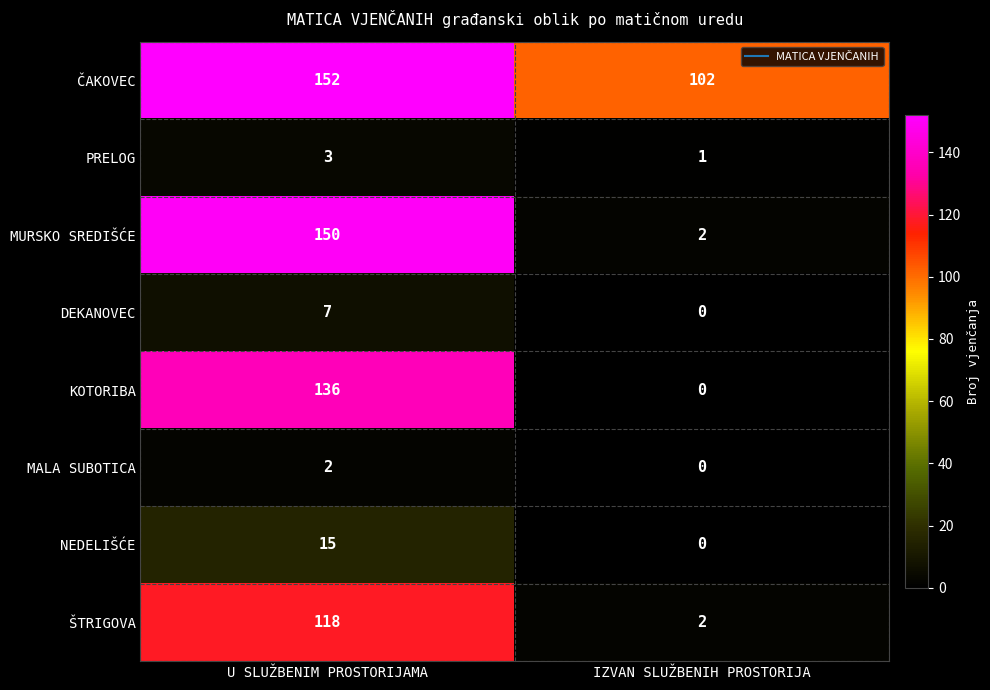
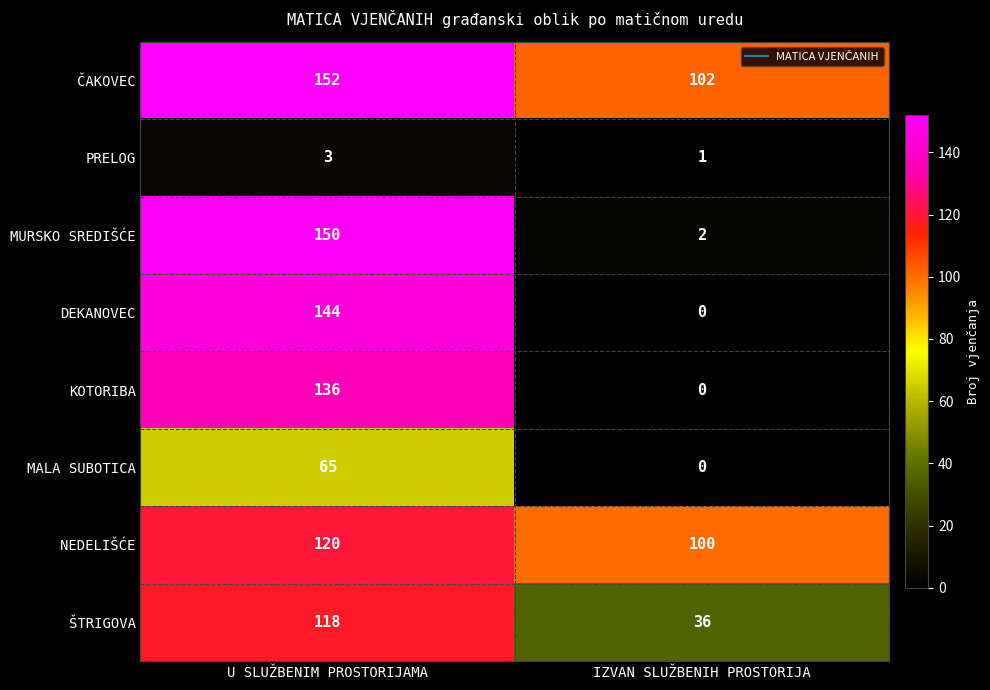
  {
    "ČAKOVEC": {
      "U SLUŽBENIM PROSTORIJAMA": 152,
      "IZVAN SLUŽBENIH PROSTORIJA": 102
    },
    "PRELOG": {
      "U SLUŽBENIM PROSTORIJAMA": 3,
      "IZVAN SLUŽBENIH PROSTORIJA": 1
    },
    "MURSKO SREDIŠĆE": {
      "U SLUŽBENIM PROSTORIJAMA": 150,
      "IZVAN SLUŽBENIH PROSTORIJA": 2
    },
    "DEKANOVEC": {
-     "U SLUŽBENIM PROSTORIJAMA": 7,
+     "U SLUŽBENIM PROSTORIJAMA": 144,
      "IZVAN SLUŽBENIH PROSTORIJA": 0
    },
    "KOTORIBA": {
      "U SLUŽBENIM PROSTORIJAMA": 136,
      "IZVAN SLUŽBENIH PROSTORIJA": 0
    },
    "MALA SUBOTICA": {
-     "U SLUŽBENIM PROSTORIJAMA": 2,
+     "U SLUŽBENIM PROSTORIJAMA": 65,
      "IZVAN SLUŽBENIH PROSTORIJA": 0
    },
    "NEDELIŠĆE": {
-     "U SLUŽBENIM PROSTORIJAMA": 15,
-     "IZVAN SLUŽBENIH PROSTORIJA": 0
+     "U SLUŽBENIM PROSTORIJAMA": 120,
+     "IZVAN SLUŽBENIH PROSTORIJA": 100
    },
    "ŠTRIGOVA": {
      "U SLUŽBENIM PROSTORIJAMA": 118,
-     "IZVAN SLUŽBENIH PROSTORIJA": 2
+     "IZVAN SLUŽBENIH PROSTORIJA": 36
    }
  }
